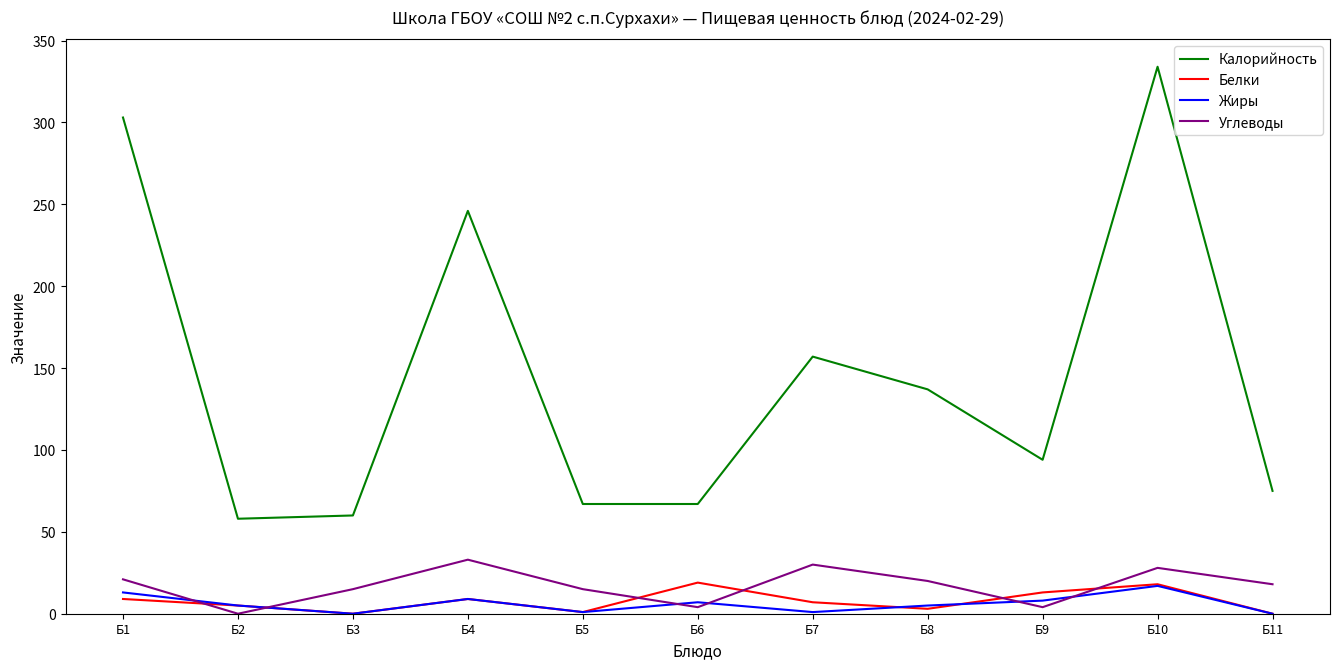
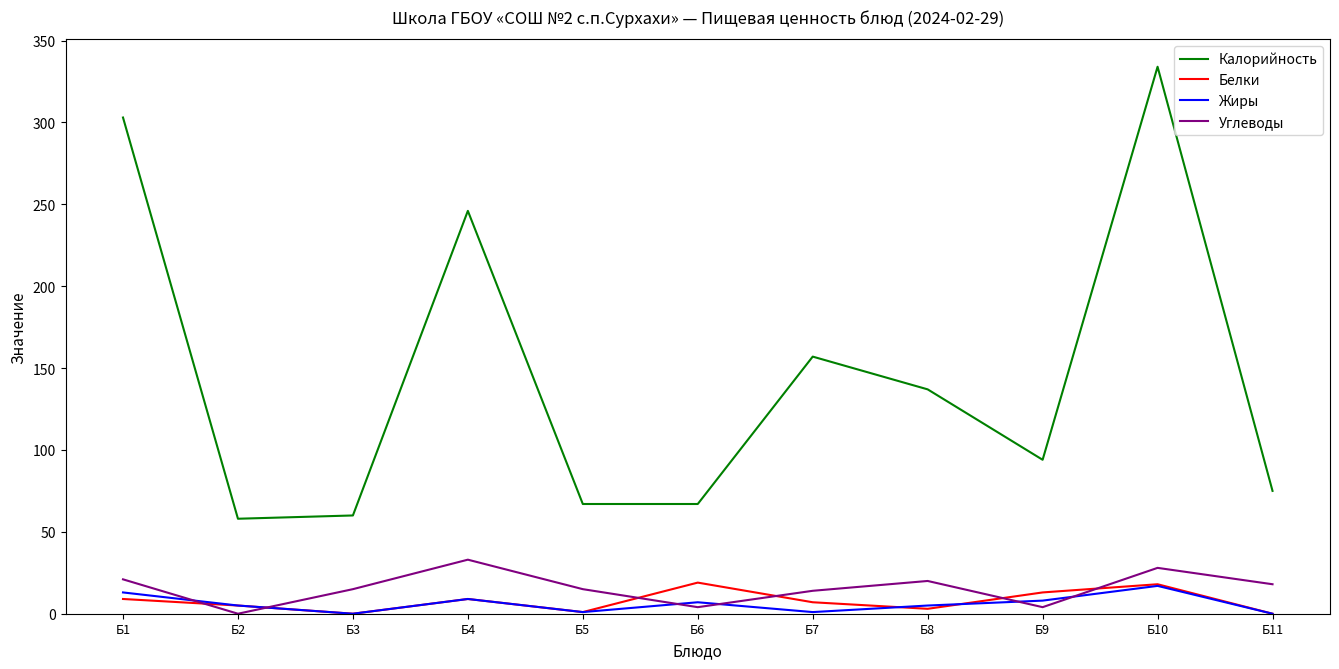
  {
    "Калорийность": {
      "Б1": 303,
      "Б2": 58,
      "Б3": 60,
      "Б4": 246,
      "Б5": 67,
      "Б6": 67,
      "Б7": 157,
      "Б8": 137,
      "Б9": 94,
      "Б10": 334,
      "Б11": 75
    },
    "Белки": {
      "Б1": 9,
      "Б6": 19,
      "Б7": 7,
      "Б8": 3,
      "Б9": 13
    },
    "Жиры": {
      "Б1": 13,
      "Б6": 7,
      "Б7": 1,
      "Б8": 5,
      "Б9": 8
    },
    "Углеводы": {
      "Б1": 21,
      "Б2": 0,
      "Б3": 15,
      "Б4": 33,
      "Б5": 15,
      "Б6": 4,
-     "Б7": 30,
+     "Б7": 14,
      "Б8": 20,
      "Б9": 4,
      "Б10": 28,
      "Б11": 18
    }
  }
